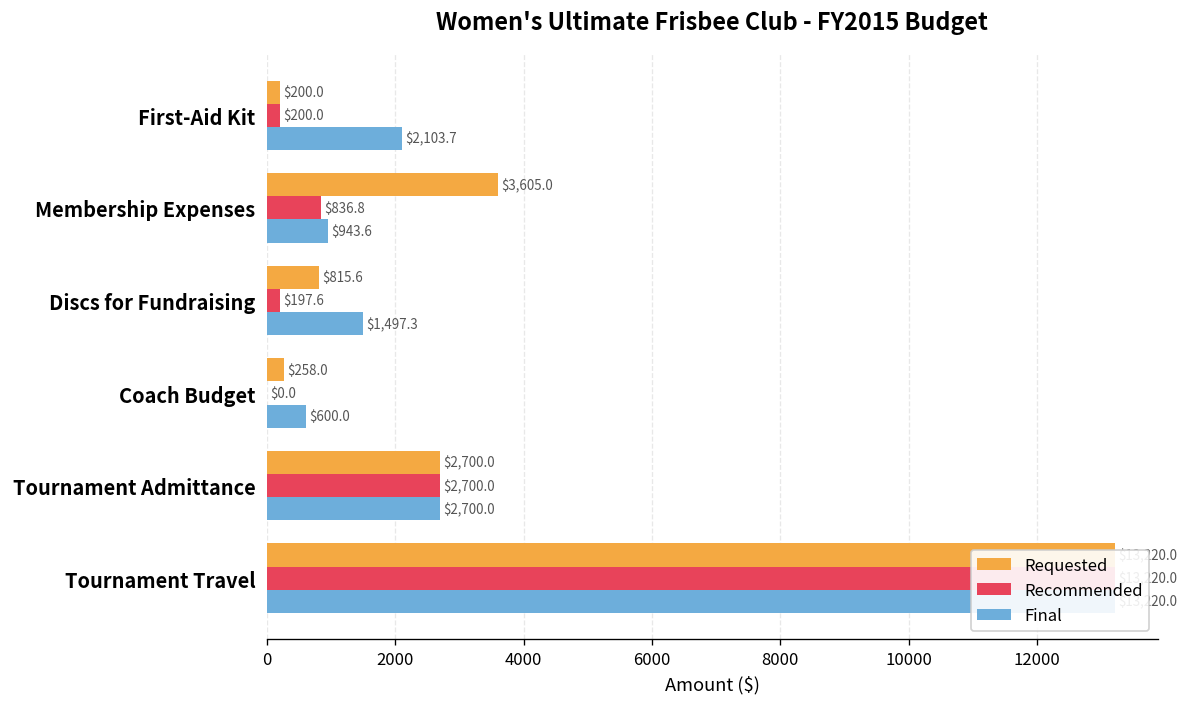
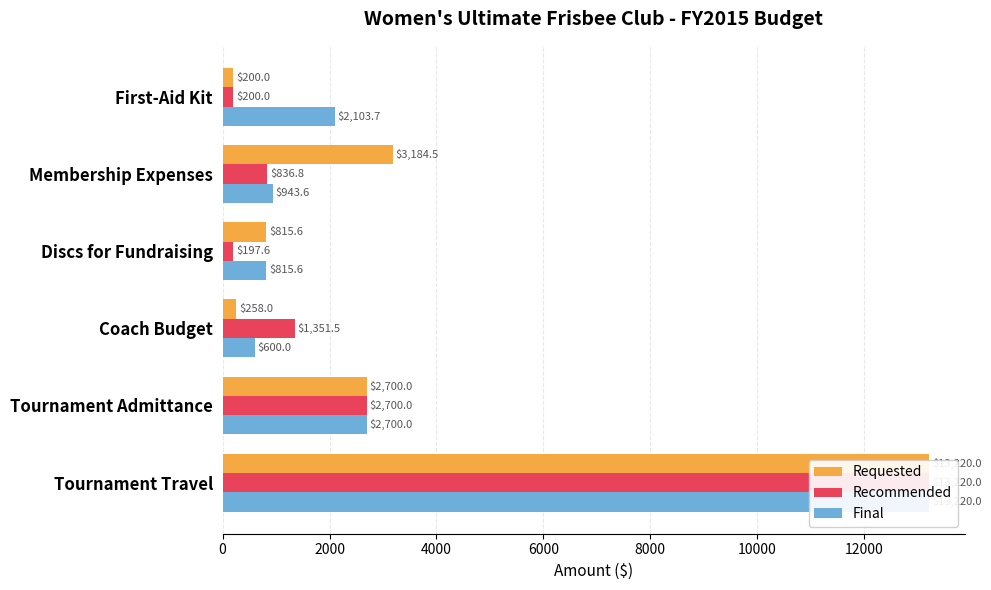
  {
    "Requested": {
      "First-Aid Kit": "$200.0",
-     "Membership Expenses": "$3,605.0",
+     "Membership Expenses": "$3,184.5",
      "Discs for Fundraising": "$815.6",
      "Coach Budget": "$258.0",
      "Tournament Admittance": "$2,700.0"
    },
    "Recommended": {
      "First-Aid Kit": "$200.0",
      "Membership Expenses": "$836.8",
      "Discs for Fundraising": "$197.6",
-     "Coach Budget": "$0.0",
+     "Coach Budget": "$1,351.5",
      "Tournament Admittance": "$2,700.0"
    },
    "Final": {
      "First-Aid Kit": "$2,103.7",
      "Membership Expenses": "$943.6",
-     "Discs for Fundraising": "$1,497.3",
+     "Discs for Fundraising": "$815.6",
      "Coach Budget": "$600.0",
      "Tournament Admittance": "$2,700.0"
    }
  }
